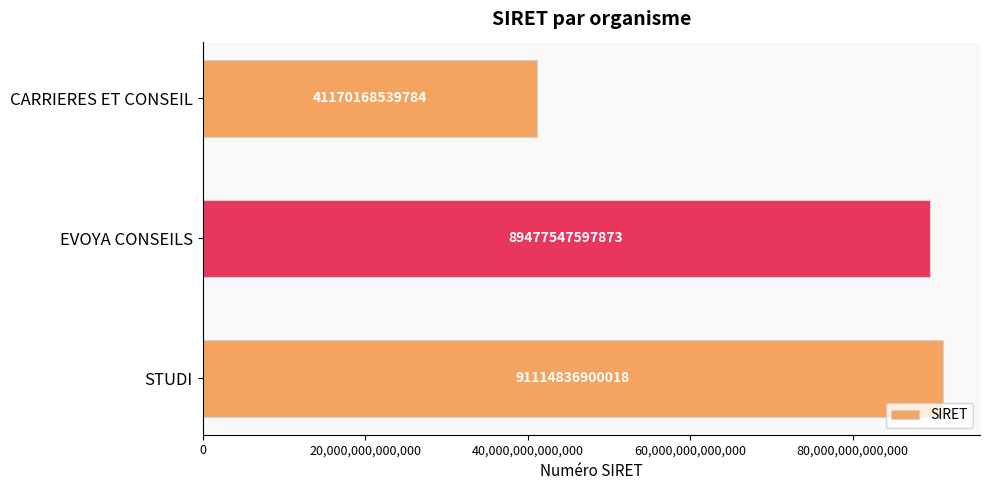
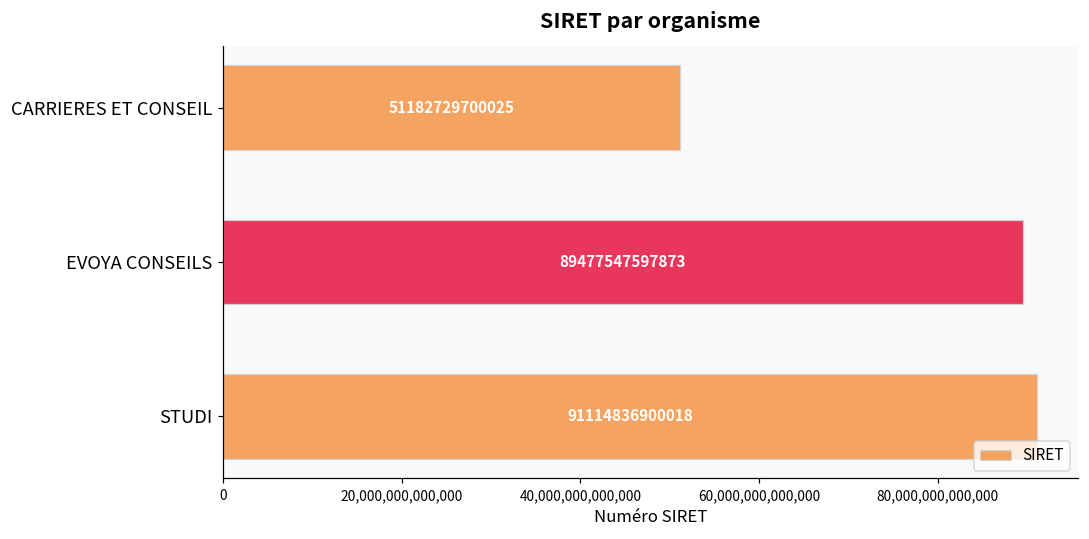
  {
-   "CARRIERES ET CONSEIL": 41170168539784,
+   "CARRIERES ET CONSEIL": 51182729700025,
    "EVOYA CONSEILS": 89477547597873,
    "STUDI": 91114836900018
  }
